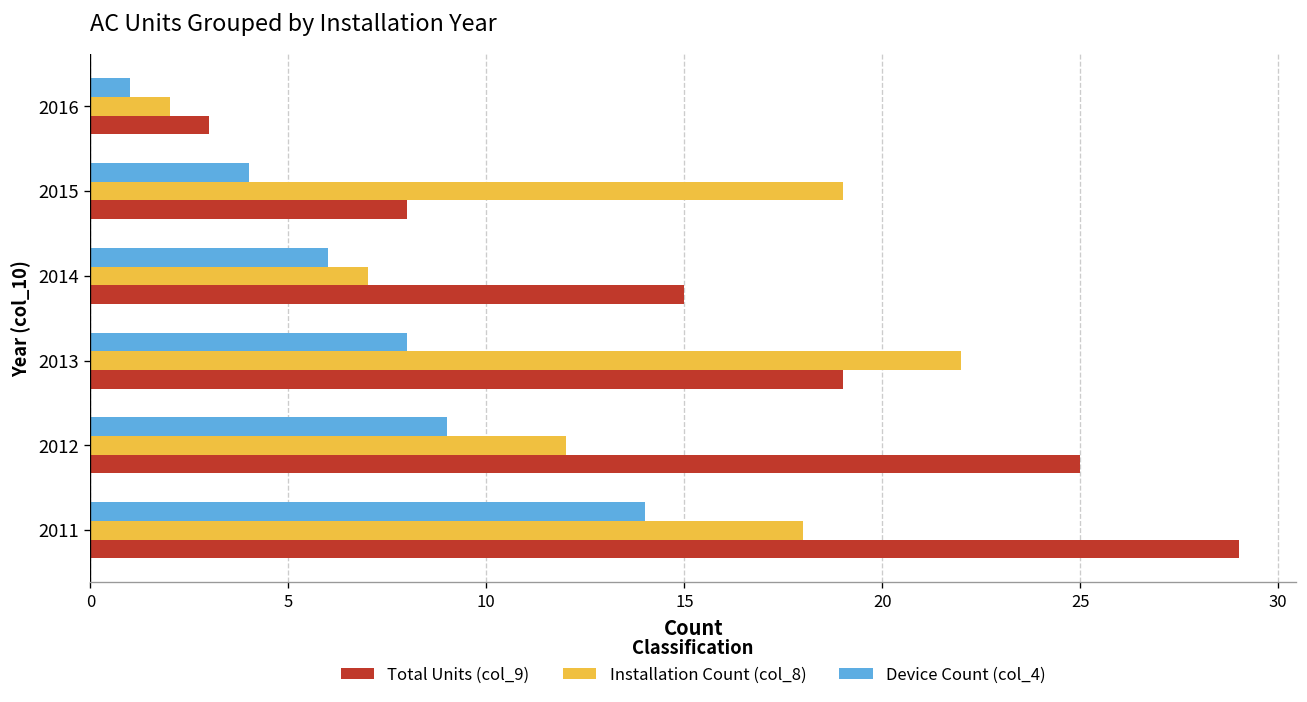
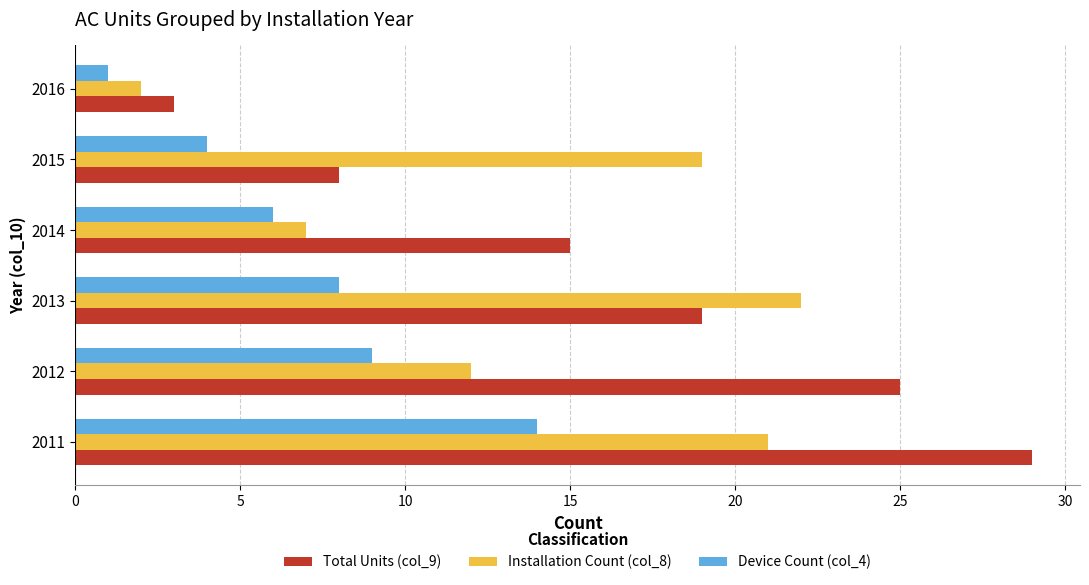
  {
    "Total Units (col_9)": {
      "2016": 3,
      "2015": 8,
      "2014": 15,
      "2013": 19,
      "2012": 25,
      "2011": 29
    },
    "Installation Count (col_8)": {
      "2016": 2,
      "2015": 19,
      "2014": 7,
      "2013": 22,
      "2012": 12,
-     "2011": 18
+     "2011": 21
    },
    "Device Count (col_4)": {
      "2016": 1,
      "2015": 4,
      "2014": 6,
      "2013": 8,
      "2012": 9,
      "2011": 14
    }
  }
